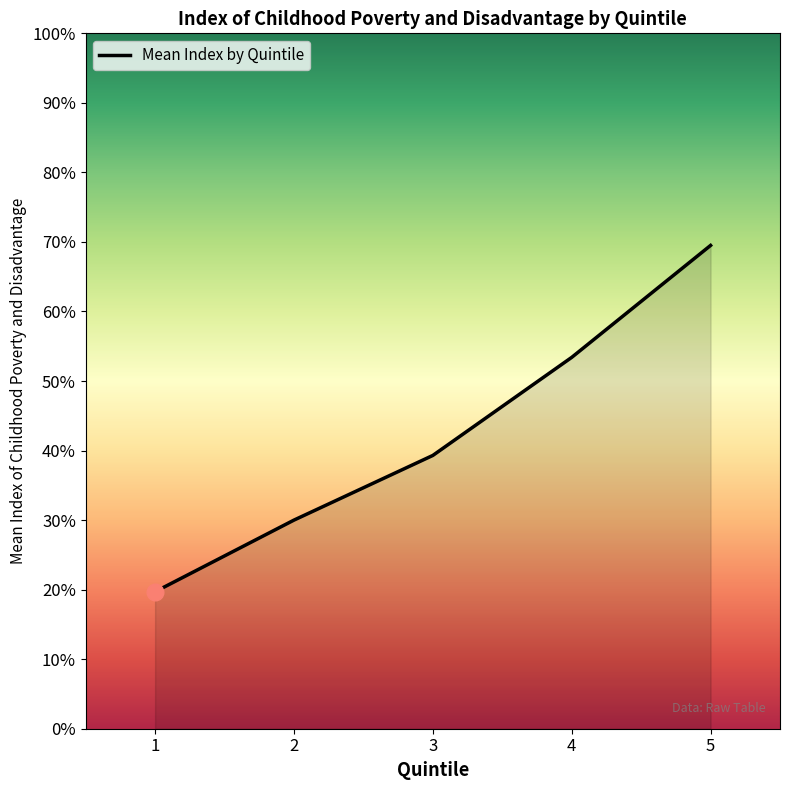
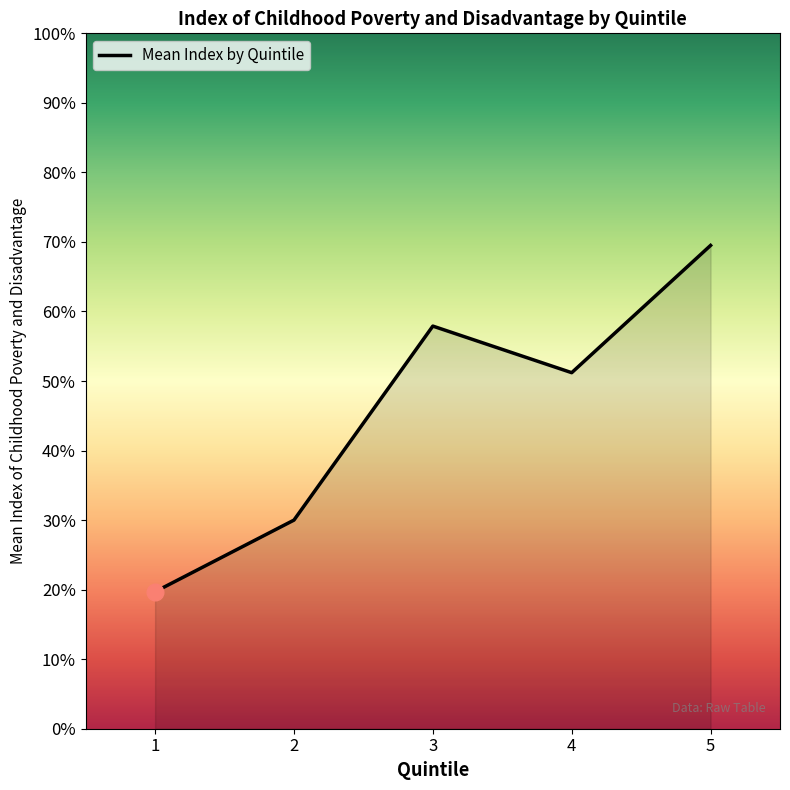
  {
    "Mean Index by Quintile": {
      "2": "30%",
-     "3": "39%",
-     "4": "53%",
+     "3": "58%",
+     "4": "51%",
      "5": "70%"
    }
  }
